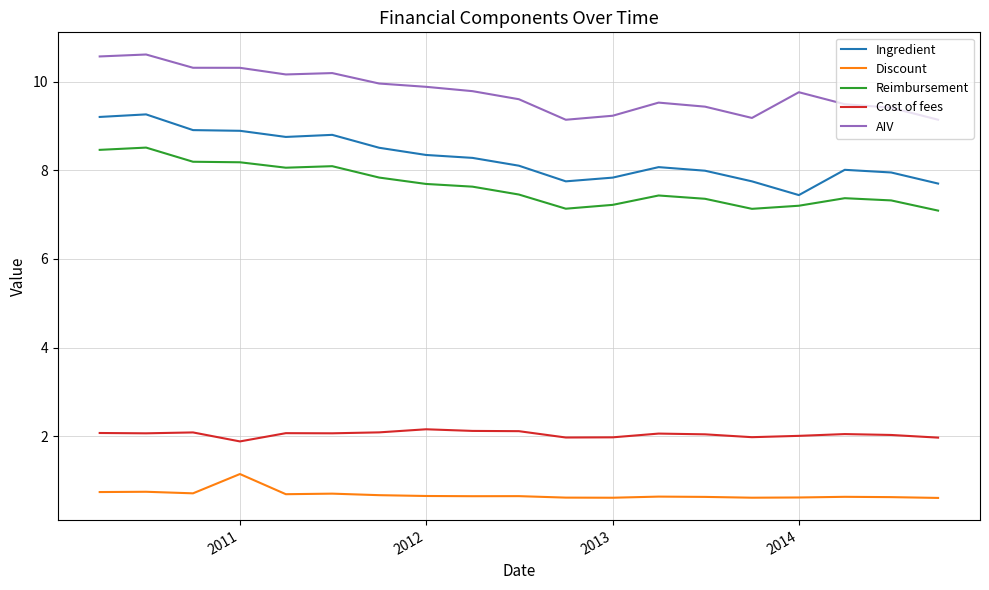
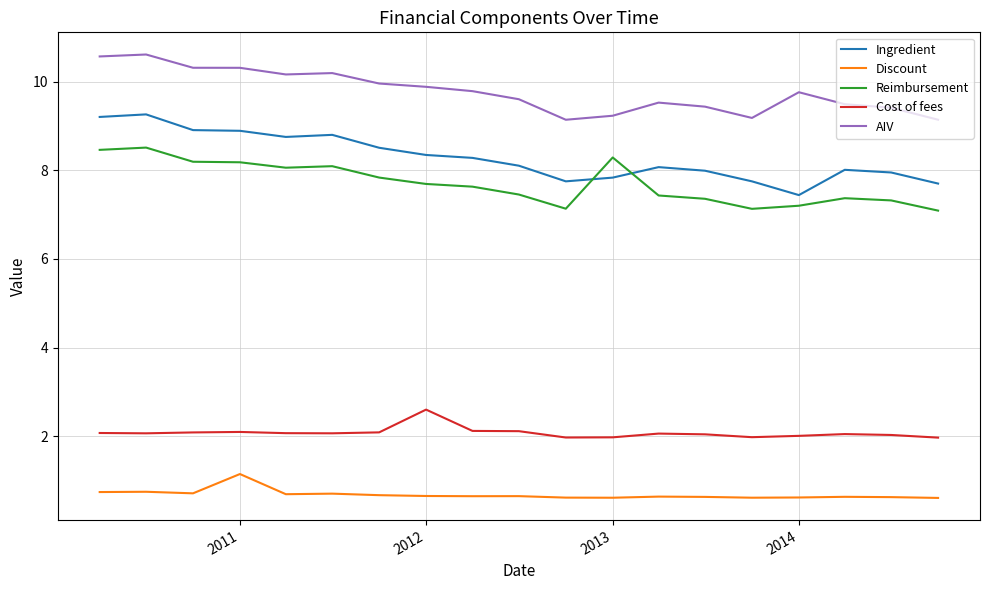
  {
    "Ingredient": {
      "2011": 8.9,
      "2012": 8.3,
      "2013": 7.8,
      "2014": 7.4
    },
    "Discount": {
      "2011": 1.1,
      "2012": 0.7,
      "2013": 0.6,
      "2014": 0.6
    },
    "Reimbursement": {
      "2011": 8.2,
      "2012": 7.7,
-     "2013": 7.2,
+     "2013": 8.3,
      "2014": 7.2
    },
    "Cost of fees": {
-     "2011": 1.9,
-     "2012": 2.2,
+     "2011": 2.1,
+     "2012": 2.6,
      "2013": 2.0,
      "2014": 2.0
    },
    "AIV": {
      "2011": 10.3,
      "2012": 9.9,
      "2013": 9.2,
      "2014": 9.8
    }
  }
